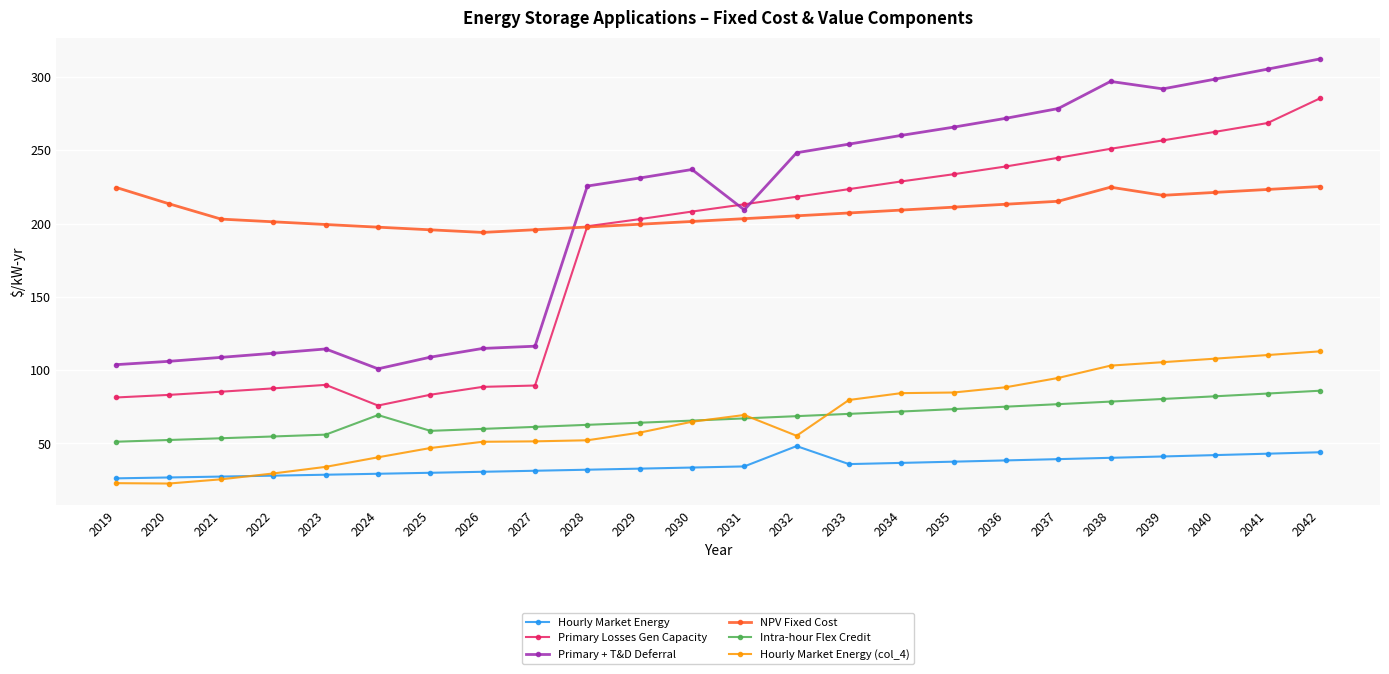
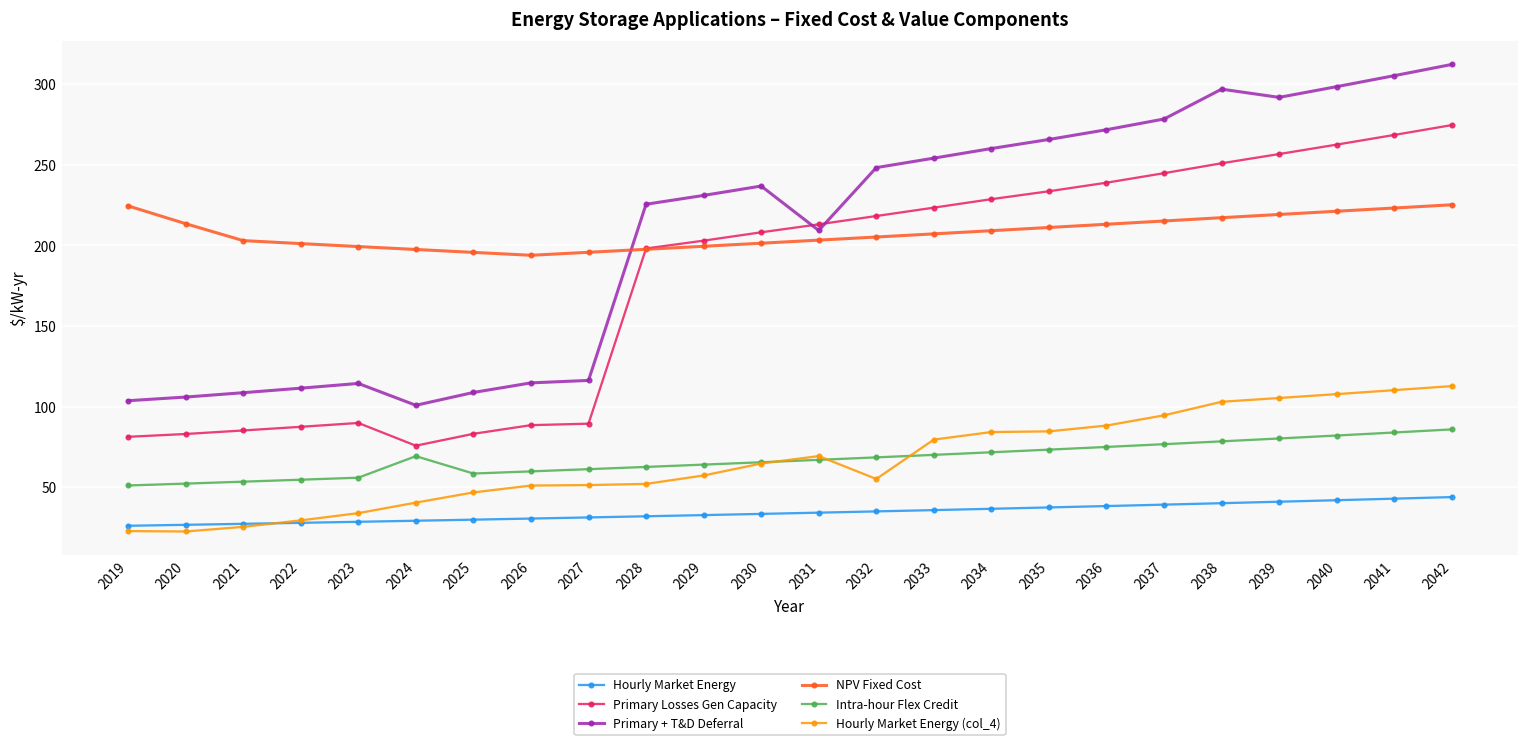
  {
    "Hourly Market Energy": {
      "2019": 26,
      "2020": 27,
      "2021": 27,
      "2023": 29,
      "2024": 29,
      "2025": 30,
      "2026": 31,
      "2027": 31,
      "2028": 32,
      "2029": 33,
      "2030": 34,
      "2031": 34,
-     "2032": 48,
+     "2032": 35,
      "2033": 36,
      "2034": 37,
      "2035": 38,
      "2036": 38,
      "2037": 39,
      "2038": 40,
      "2039": 41,
      "2040": 42,
      "2041": 43,
      "2042": 44
    },
    "Primary Losses Gen Capacity": {
      "2019": 81,
      "2020": 83,
      "2021": 85,
      "2022": 88,
      "2023": 90,
      "2024": 76,
      "2025": 83,
      "2026": 89,
      "2027": 90,
      "2029": 203,
      "2030": 208,
      "2031": 213,
      "2032": 218,
      "2033": 223,
      "2034": 229,
      "2035": 234,
      "2036": 239,
      "2037": 245,
      "2038": 251,
      "2039": 257,
      "2040": 263,
      "2041": 269,
-     "2042": 285
+     "2042": 275
    },
    "Primary + T&D Deferral": {
      "2019": 104,
      "2020": 106,
      "2021": 109,
      "2022": 112,
      "2023": 114,
      "2024": 101,
      "2025": 109,
      "2026": 115,
      "2027": 116,
      "2028": 226,
      "2029": 231,
      "2030": 237,
      "2031": 209,
      "2032": 248,
      "2033": 254,
      "2034": 260,
      "2035": 266,
      "2036": 272,
      "2037": 278,
      "2038": 297,
      "2039": 292,
      "2040": 298,
      "2041": 305,
      "2042": 312
    },
    "NPV Fixed Cost": {
      "2019": 225,
      "2020": 214,
      "2021": 203,
      "2022": 201,
      "2023": 199,
      "2024": 198,
      "2025": 196,
      "2026": 194,
      "2027": 196,
      "2029": 199,
      "2030": 201,
      "2031": 203,
      "2032": 205,
      "2033": 207,
      "2034": 209,
      "2035": 211,
      "2036": 213,
      "2037": 215,
-     "2038": 225,
+     "2038": 217,
      "2039": 219,
      "2040": 221,
      "2041": 223,
      "2042": 225
    },
    "Intra-hour Flex Credit": {
      "2019": 51,
      "2020": 52,
      "2021": 54,
      "2022": 55,
      "2023": 56,
      "2024": 69,
      "2025": 59,
      "2026": 60,
      "2027": 61,
      "2028": 63,
      "2029": 64,
      "2031": 67,
      "2032": 69,
      "2033": 70,
      "2034": 72,
      "2035": 73,
      "2036": 75,
      "2037": 77,
      "2038": 79,
      "2039": 80,
      "2040": 82,
      "2041": 84,
      "2042": 86
    },
    "Hourly Market Energy (col_4)": {
      "2019": 23,
      "2020": 23,
      "2021": 26,
      "2023": 34,
      "2024": 41,
      "2025": 47,
      "2026": 51,
      "2027": 51,
      "2028": 52,
      "2029": 57,
      "2031": 69,
      "2032": 55,
      "2033": 80,
      "2034": 84,
      "2035": 85,
      "2036": 88,
      "2037": 95,
      "2038": 103,
      "2039": 105,
      "2040": 108,
      "2041": 110,
      "2042": 113
    }
  }
